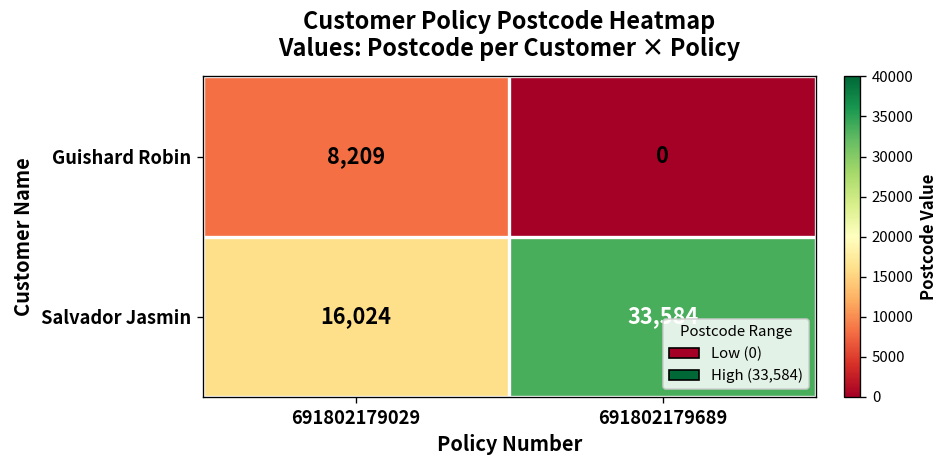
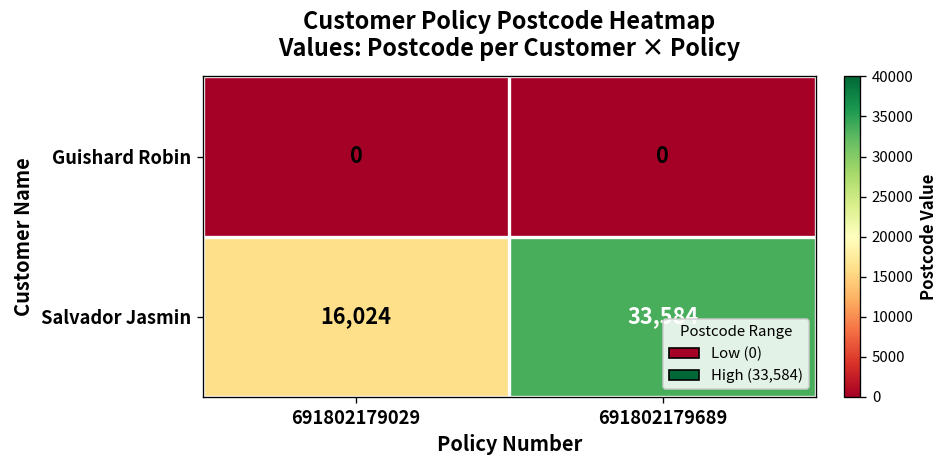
  {
    "Guishard Robin": {
-     "691802179029": "8,209",
+     "691802179029": "0",
      "691802179689": "0"
    },
    "Salvador Jasmin": {
      "691802179029": "16,024"
    }
  }
